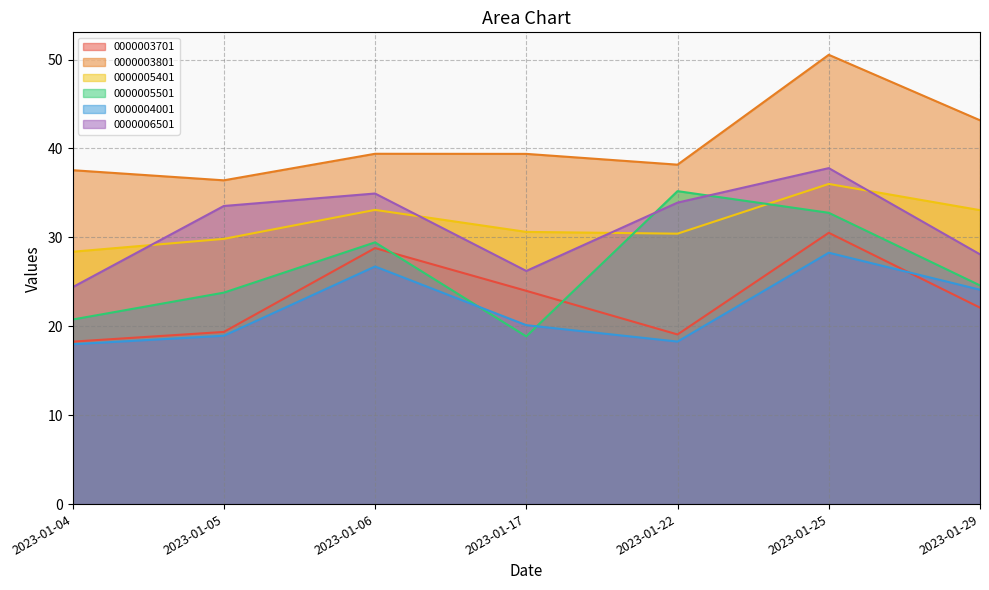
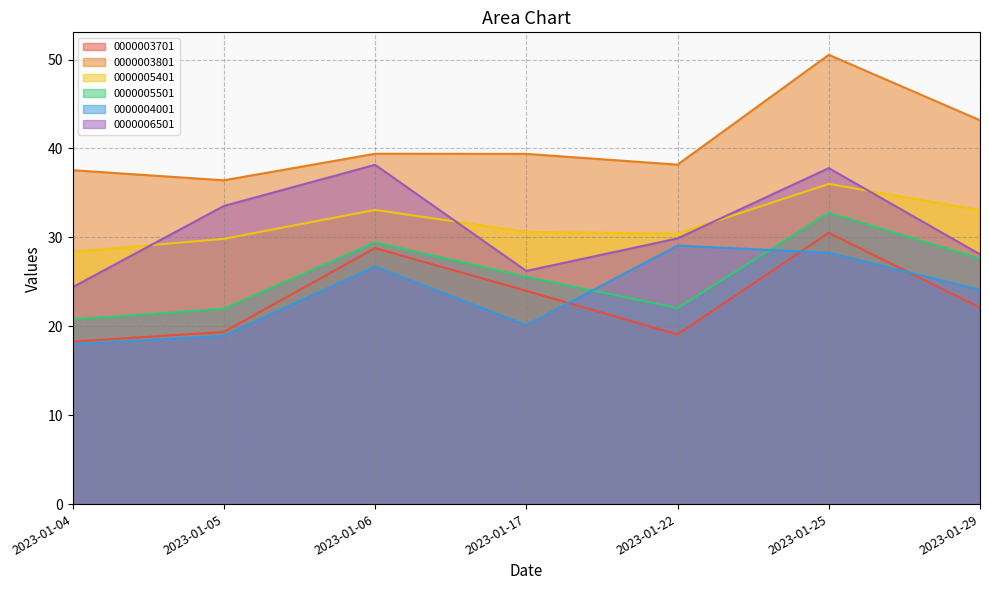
  {
    "0000005501": {
      "2023-01-04": 21,
-     "2023-01-05": 24,
+     "2023-01-05": 22,
      "2023-01-06": 29,
-     "2023-01-17": 19,
-     "2023-01-22": 35,
+     "2023-01-17": 26,
+     "2023-01-22": 22,
      "2023-01-25": 33,
-     "2023-01-29": 25
+     "2023-01-29": 28
    },
    "0000004001": {
      "2023-01-04": 18,
      "2023-01-05": 19,
      "2023-01-06": 27,
      "2023-01-17": 20,
-     "2023-01-22": 18,
+     "2023-01-22": 29,
      "2023-01-25": 28,
      "2023-01-29": 24
    },
    "0000006501": {
      "2023-01-04": 24,
      "2023-01-05": 34,
-     "2023-01-06": 35,
+     "2023-01-06": 38,
      "2023-01-17": 26,
-     "2023-01-22": 34,
+     "2023-01-22": 30,
      "2023-01-25": 38,
      "2023-01-29": 28
    }
  }
